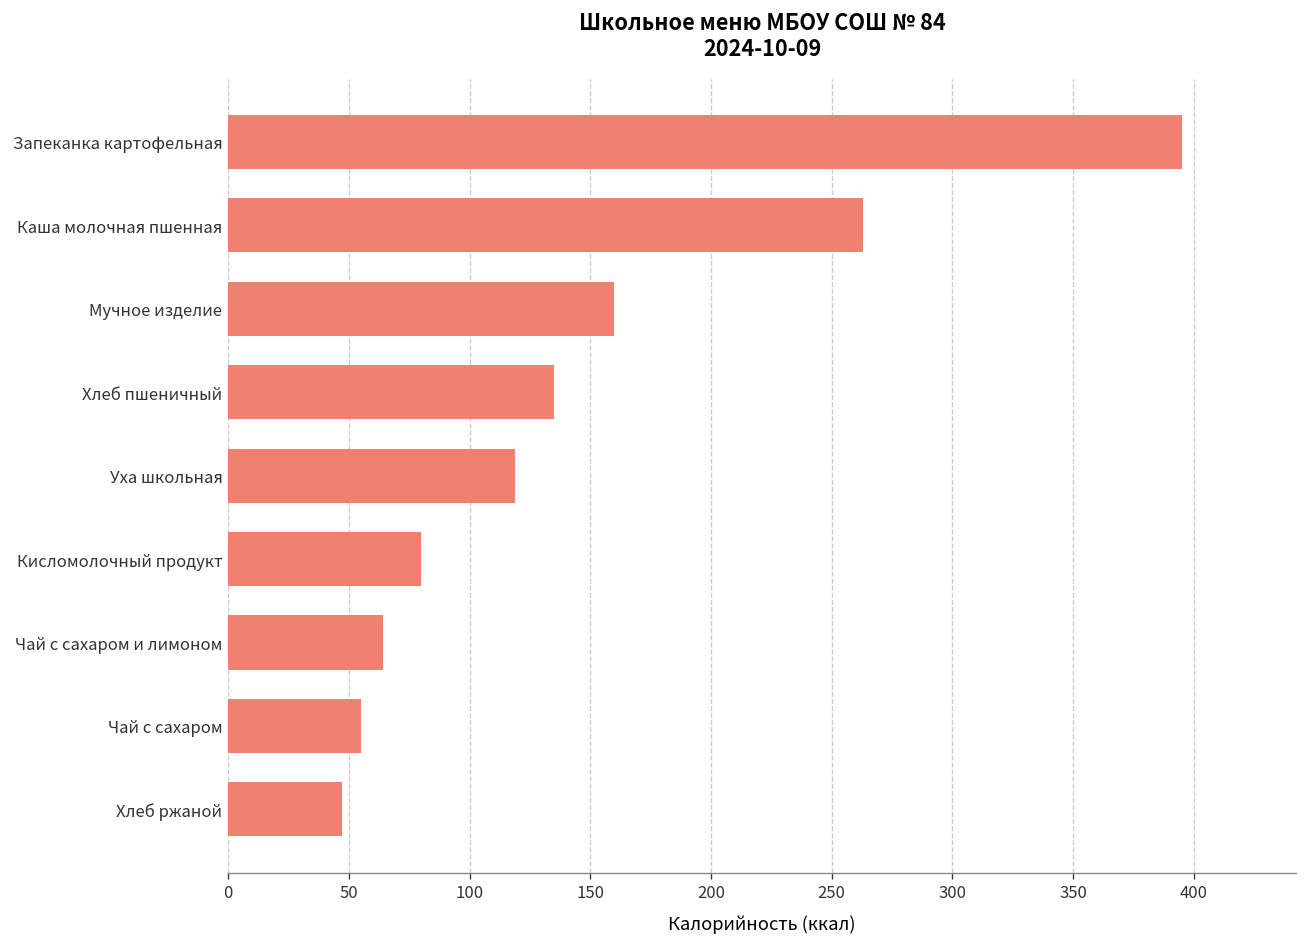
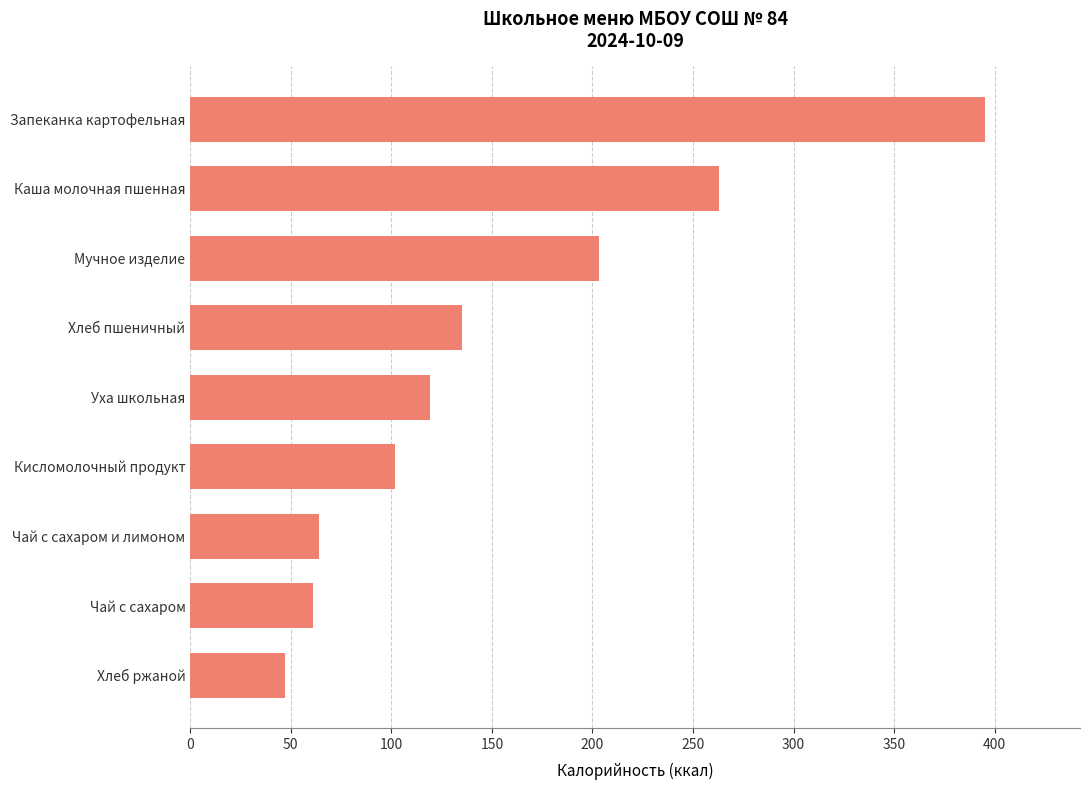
  {
    "Запеканка картофельная": 395,
    "Каша молочная пшенная": 263,
-   "Мучное изделие": 160,
+   "Мучное изделие": 203,
    "Хлеб пшеничный": 135,
    "Уха школьная": 119,
-   "Кисломолочный продукт": 80,
+   "Кисломолочный продукт": 102,
    "Чай с сахаром и лимоном": 64,
-   "Чай с сахаром": 55,
+   "Чай с сахаром": 61,
    "Хлеб ржаной": 47
  }
